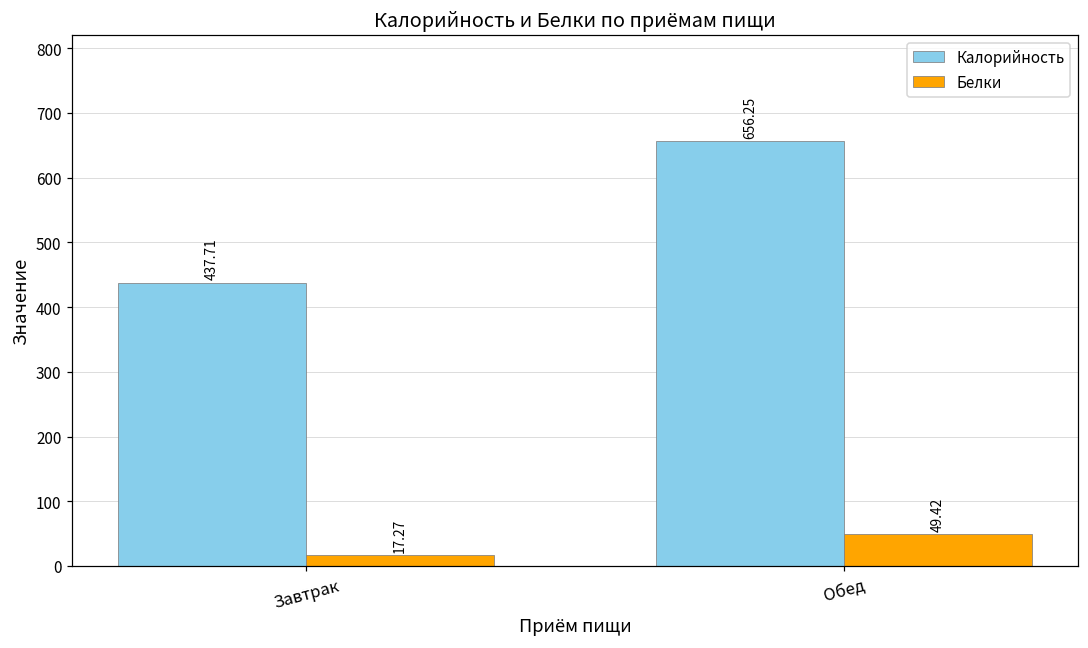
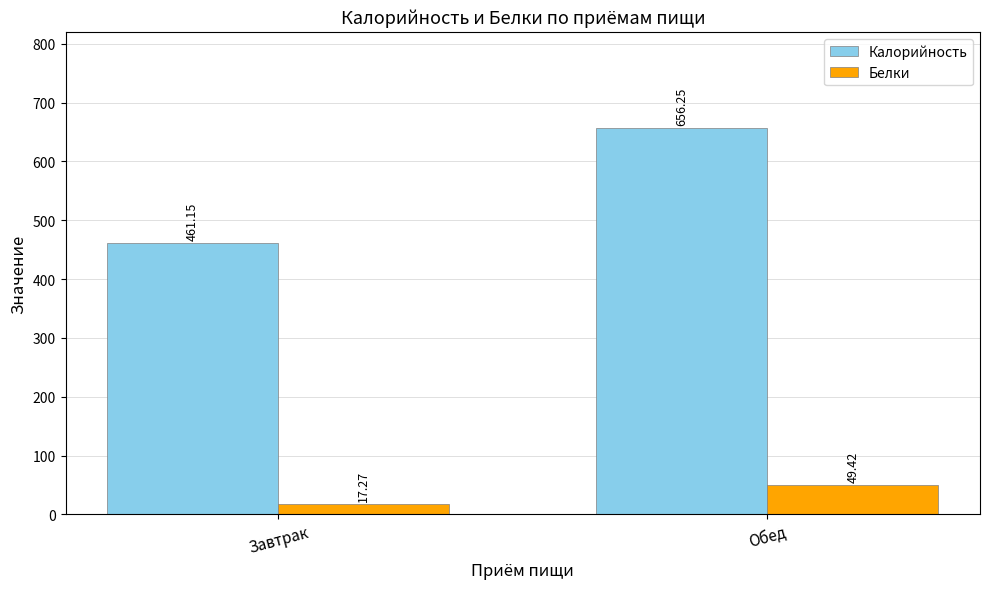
  {
    "Калорийность": {
-     "Завтрак": 437.71,
+     "Завтрак": 461.15,
      "Обед": 656.25
    },
    "Белки": {
      "Завтрак": 17.27,
      "Обед": 49.42
    }
  }
